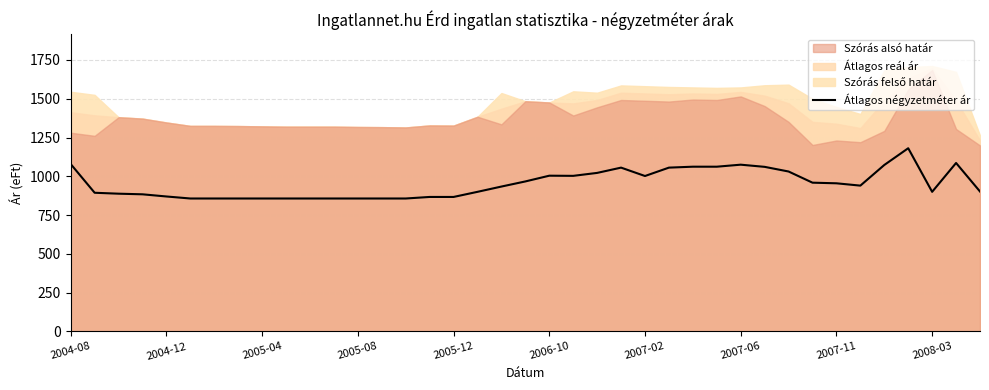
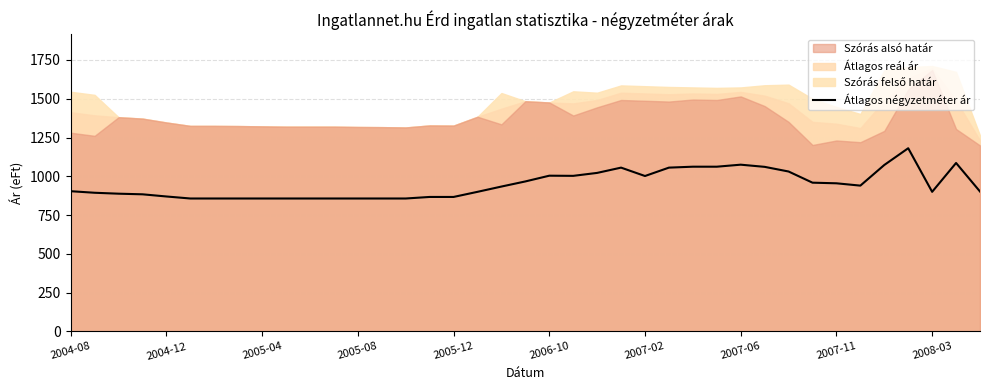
  {
    "Átlagos négyzetméter ár": {
-     "2004-08": 1080,
+     "2004-08": 900,
      "2004-12": 870,
      "2005-04": 860,
      "2005-08": 860,
      "2005-12": 870,
      "2006-10": 1000,
      "2007-02": 1000,
      "2007-06": 1080,
      "2007-11": 960,
      "2008-03": 900
    }
  }
